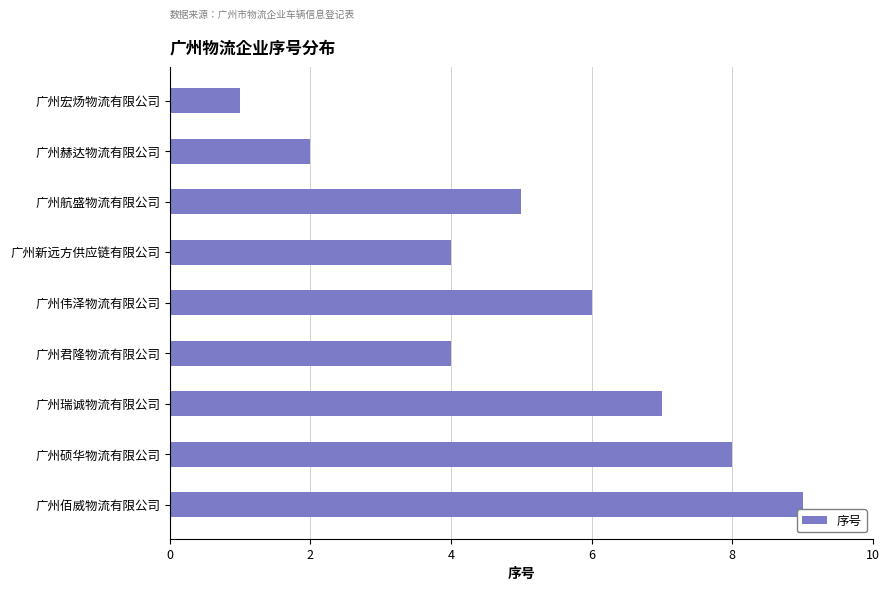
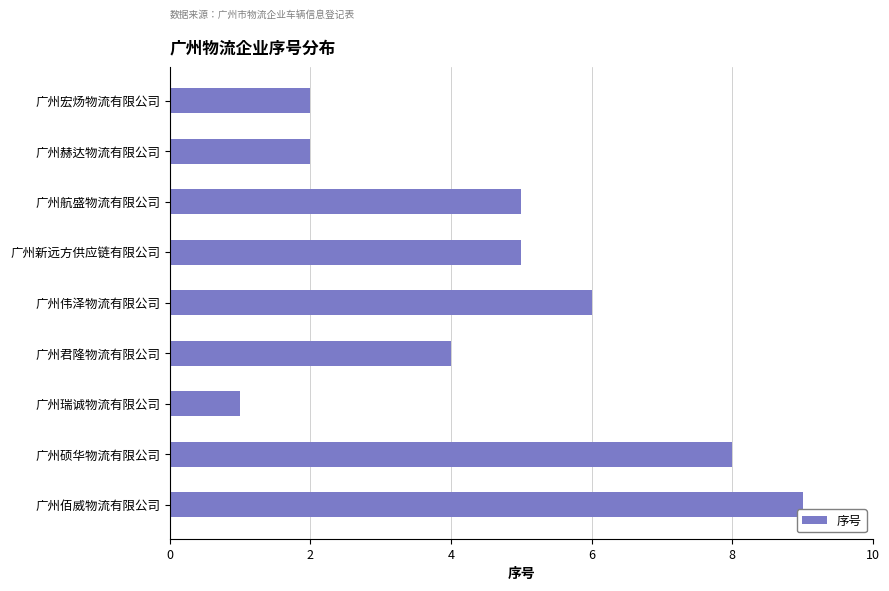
  {
-   "广州宏炀物流有限公司": 1,
+   "广州宏炀物流有限公司": 2,
    "广州赫达物流有限公司": 2,
    "广州航盛物流有限公司": 5,
-   "广州新远方供应链有限公司": 4,
+   "广州新远方供应链有限公司": 5,
    "广州伟泽物流有限公司": 6,
    "广州君隆物流有限公司": 4,
-   "广州瑞诚物流有限公司": 7,
+   "广州瑞诚物流有限公司": 1,
    "广州硕华物流有限公司": 8,
    "广州佰威物流有限公司": 9
  }
